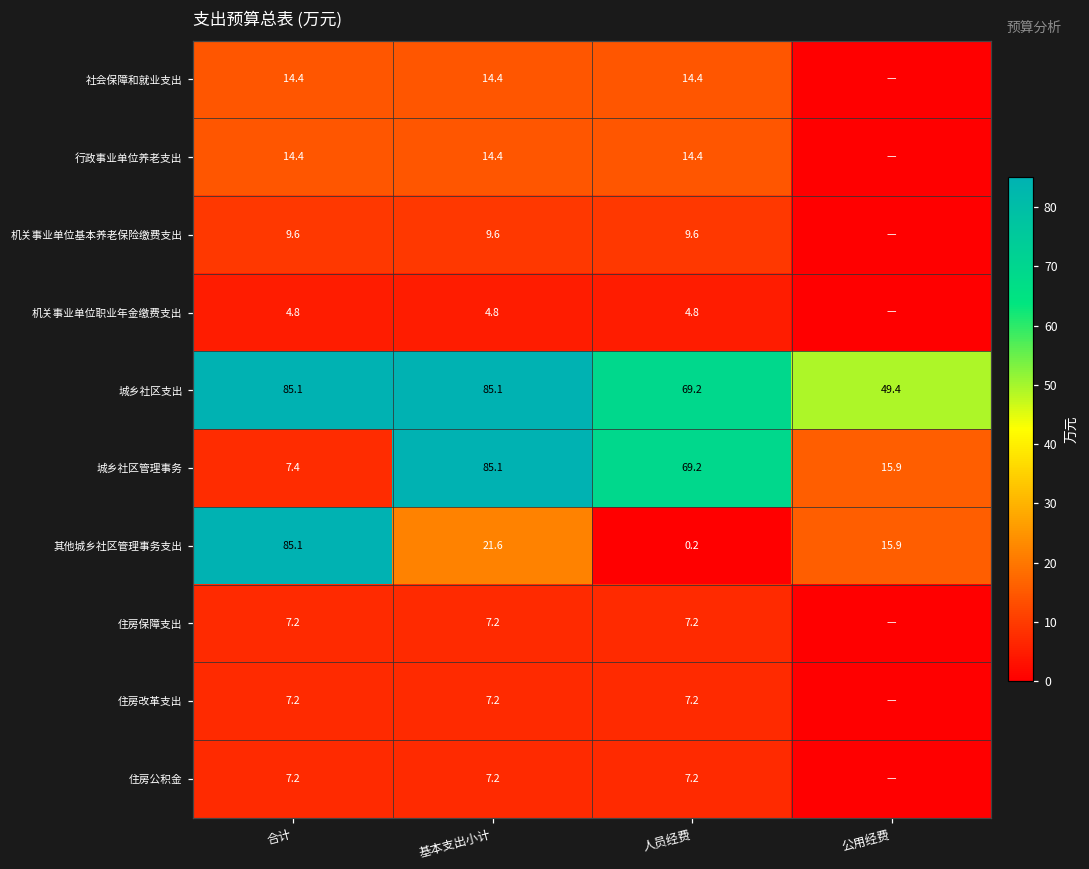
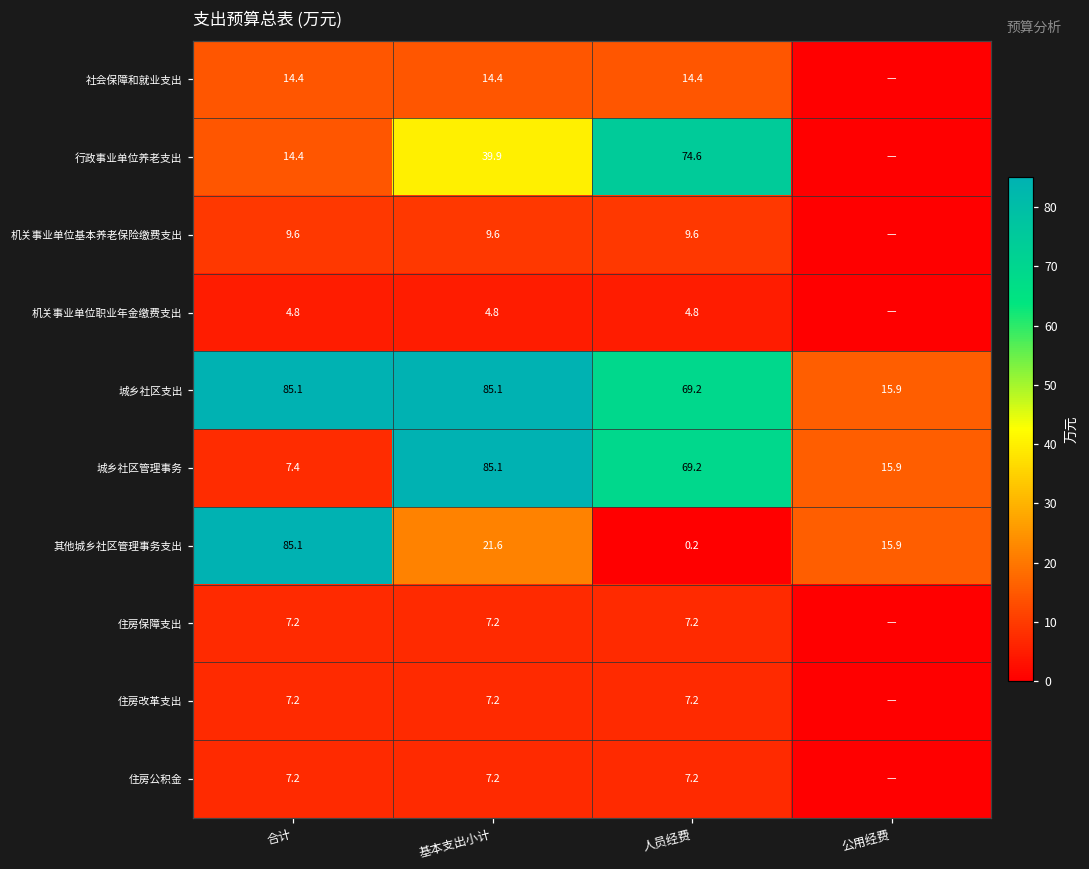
  {
    "社会保障和就业支出": {
      "合计": 14.4,
      "基本支出小计": 14.4,
      "人员经费": 14.4
    },
    "行政事业单位养老支出": {
      "合计": 14.4,
-     "基本支出小计": 14.4,
-     "人员经费": 14.4
+     "基本支出小计": 39.9,
+     "人员经费": 74.6
    },
    "机关事业单位基本养老保险缴费支出": {
      "合计": 9.6,
      "基本支出小计": 9.6,
      "人员经费": 9.6
    },
    "机关事业单位职业年金缴费支出": {
      "合计": 4.8,
      "基本支出小计": 4.8,
      "人员经费": 4.8
    },
    "城乡社区支出": {
      "合计": 85.1,
      "基本支出小计": 85.1,
      "人员经费": 69.2,
-     "公用经费": 49.4
+     "公用经费": 15.9
    },
    "城乡社区管理事务": {
      "合计": 7.4,
      "基本支出小计": 85.1,
      "人员经费": 69.2,
      "公用经费": 15.9
    },
    "其他城乡社区管理事务支出": {
      "合计": 85.1,
      "基本支出小计": 21.6,
      "人员经费": 0.2,
      "公用经费": 15.9
    },
    "住房保障支出": {
      "合计": 7.2,
      "基本支出小计": 7.2,
      "人员经费": 7.2
    },
    "住房改革支出": {
      "合计": 7.2,
      "基本支出小计": 7.2,
      "人员经费": 7.2
    },
    "住房公积金": {
      "合计": 7.2,
      "基本支出小计": 7.2,
      "人员经费": 7.2
    }
  }
